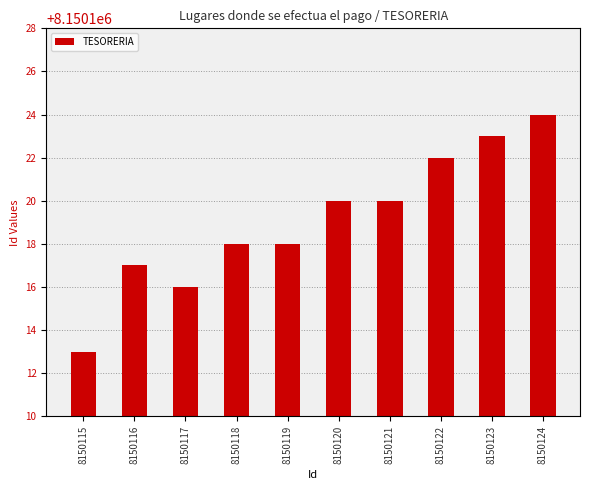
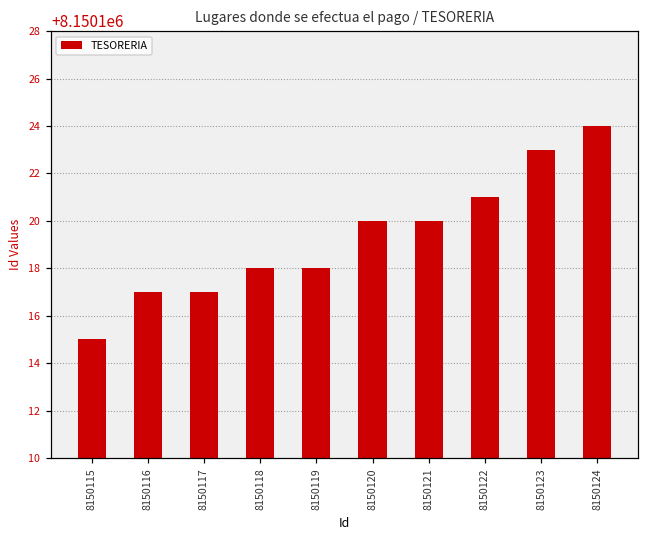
  {
-   "8150115": 8150113,
+   "8150115": 8150115,
    "8150116": 8150117,
-   "8150117": 8150116,
+   "8150117": 8150117,
    "8150118": 8150118,
    "8150119": 8150118,
    "8150120": 8150120,
    "8150121": 8150120,
-   "8150122": 8150122,
+   "8150122": 8150121,
    "8150123": 8150123,
    "8150124": 8150124
  }
